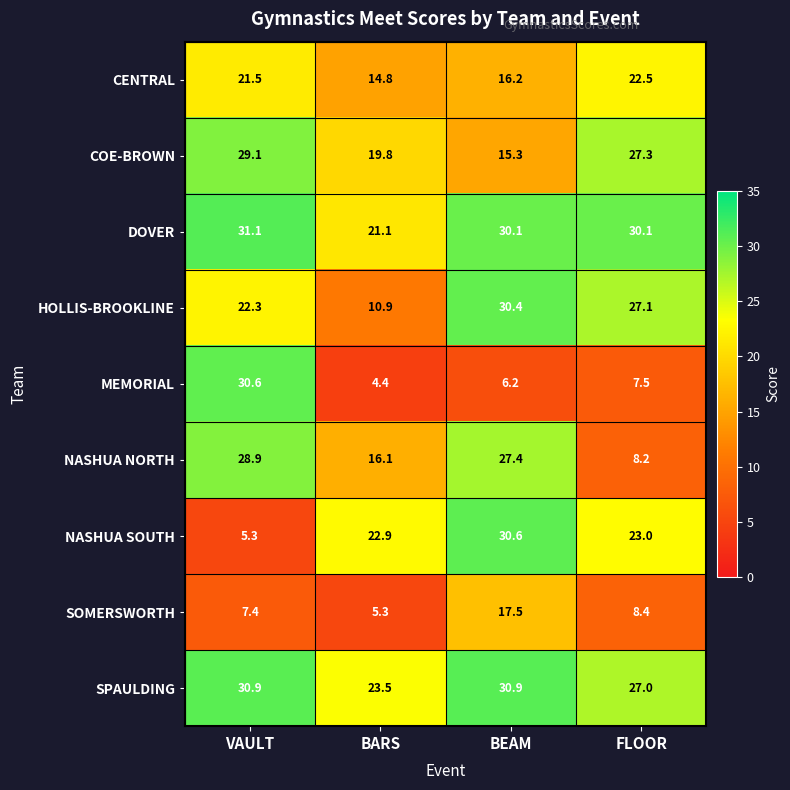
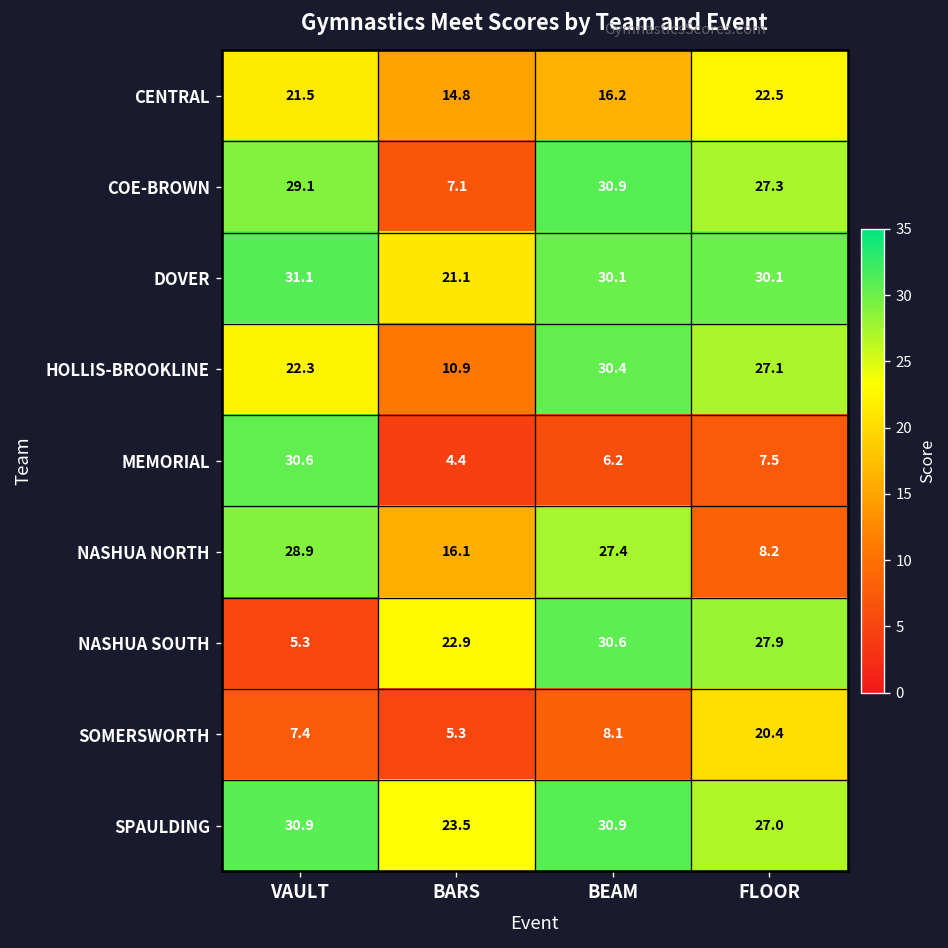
  {
    "CENTRAL": {
      "VAULT": 21.5,
      "BARS": 14.8,
      "BEAM": 16.2,
      "FLOOR": 22.5
    },
    "COE-BROWN": {
      "VAULT": 29.1,
-     "BARS": 19.8,
-     "BEAM": 15.3,
+     "BARS": 7.1,
+     "BEAM": 30.9,
      "FLOOR": 27.3
    },
    "DOVER": {
      "VAULT": 31.1,
      "BARS": 21.1,
      "BEAM": 30.1,
      "FLOOR": 30.1
    },
    "HOLLIS-BROOKLINE": {
      "VAULT": 22.3,
      "BARS": 10.9,
      "BEAM": 30.4,
      "FLOOR": 27.1
    },
    "MEMORIAL": {
      "VAULT": 30.6,
      "BARS": 4.4,
      "BEAM": 6.2,
      "FLOOR": 7.5
    },
    "NASHUA NORTH": {
      "VAULT": 28.9,
      "BARS": 16.1,
      "BEAM": 27.4,
      "FLOOR": 8.2
    },
    "NASHUA SOUTH": {
      "VAULT": 5.3,
      "BARS": 22.9,
      "BEAM": 30.6,
-     "FLOOR": 23.0
+     "FLOOR": 27.9
    },
    "SOMERSWORTH": {
      "VAULT": 7.4,
      "BARS": 5.3,
-     "BEAM": 17.5,
-     "FLOOR": 8.4
+     "BEAM": 8.1,
+     "FLOOR": 20.4
    },
    "SPAULDING": {
      "VAULT": 30.9,
      "BARS": 23.5,
      "BEAM": 30.9,
      "FLOOR": 27.0
    }
  }
